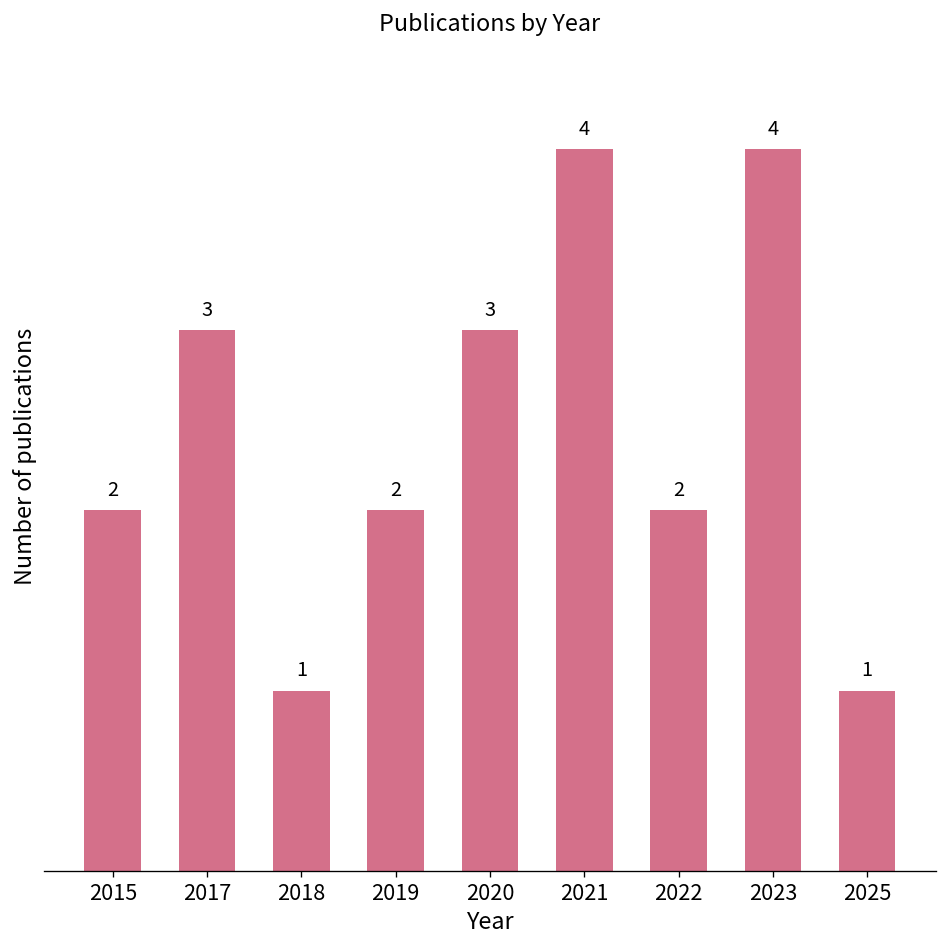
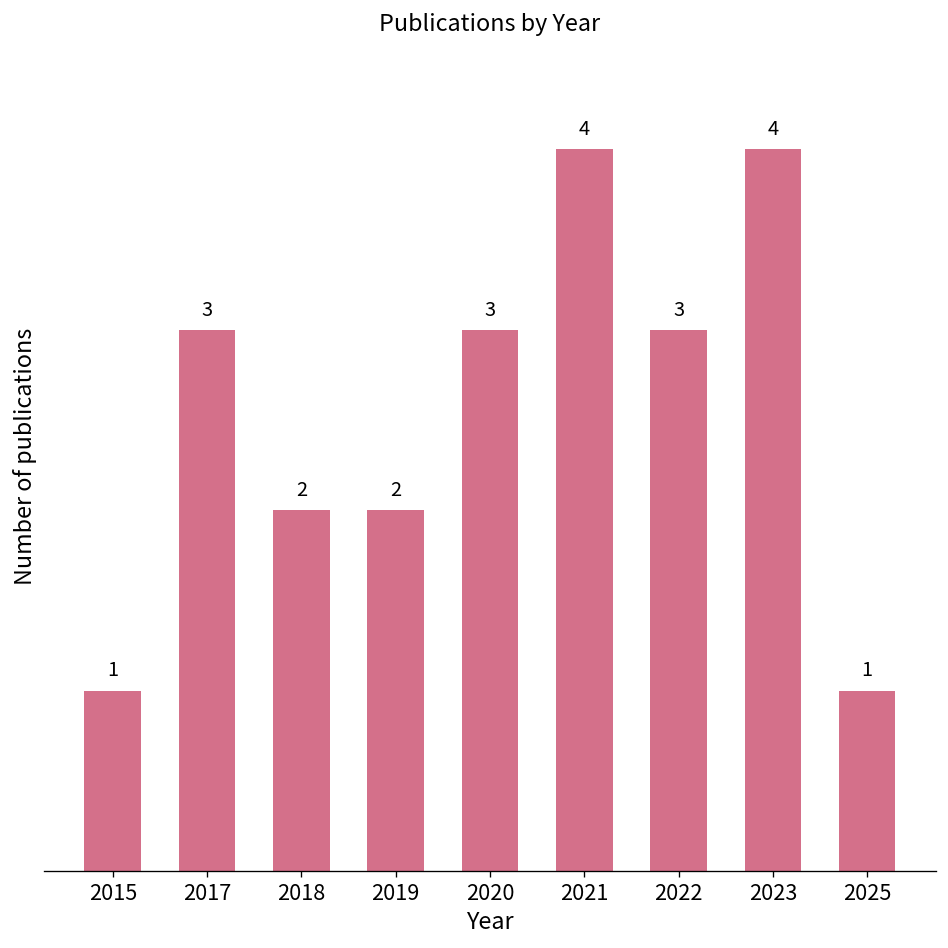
  {
-   "2015": 2,
+   "2015": 1,
    "2017": 3,
-   "2018": 1,
+   "2018": 2,
    "2019": 2,
    "2020": 3,
    "2021": 4,
-   "2022": 2,
+   "2022": 3,
    "2023": 4,
    "2025": 1
  }
